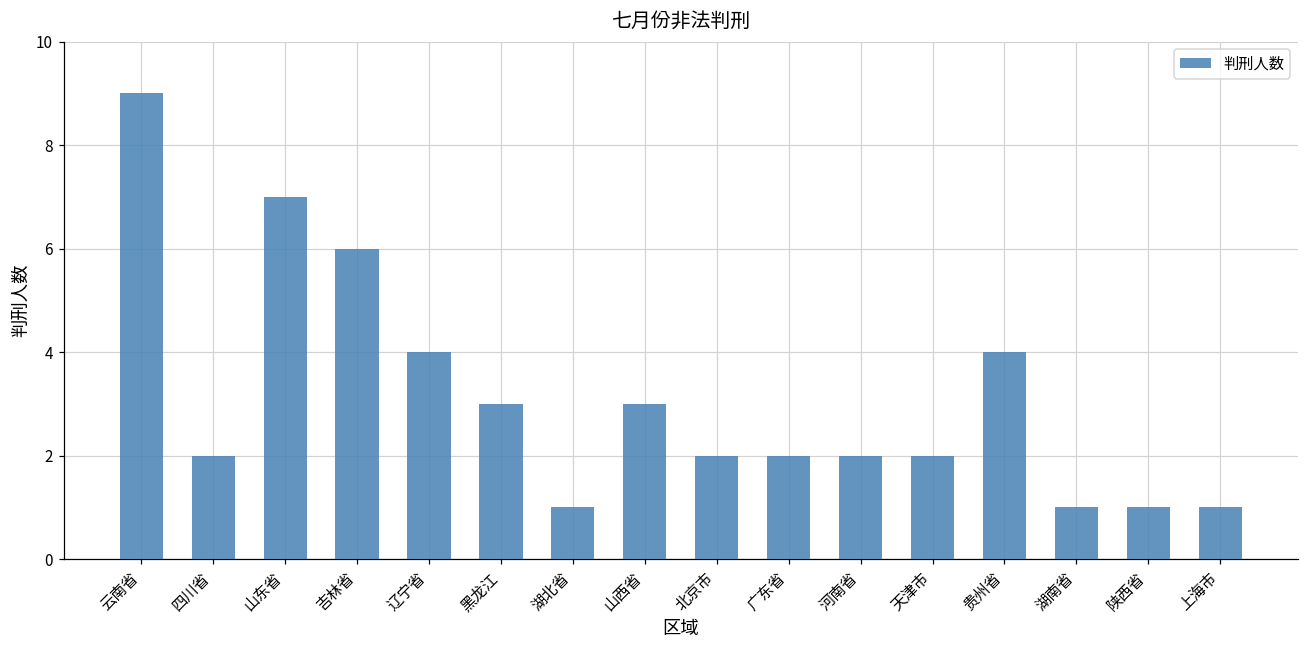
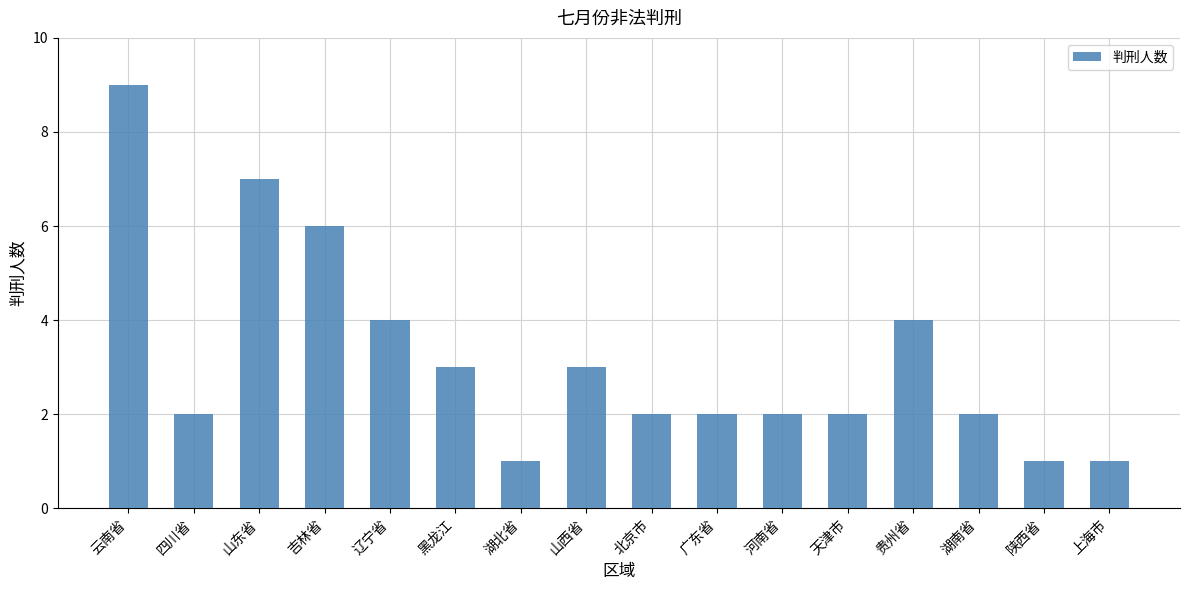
  {
    "云南省": 9,
    "四川省": 2,
    "山东省": 7,
    "吉林省": 6,
    "辽宁省": 4,
    "黑龙江": 3,
    "湖北省": 1,
    "山西省": 3,
    "北京市": 2,
    "广东省": 2,
    "河南省": 2,
    "天津市": 2,
    "贵州省": 4,
-   "湖南省": 1,
+   "湖南省": 2,
    "陕西省": 1,
    "上海市": 1
  }
